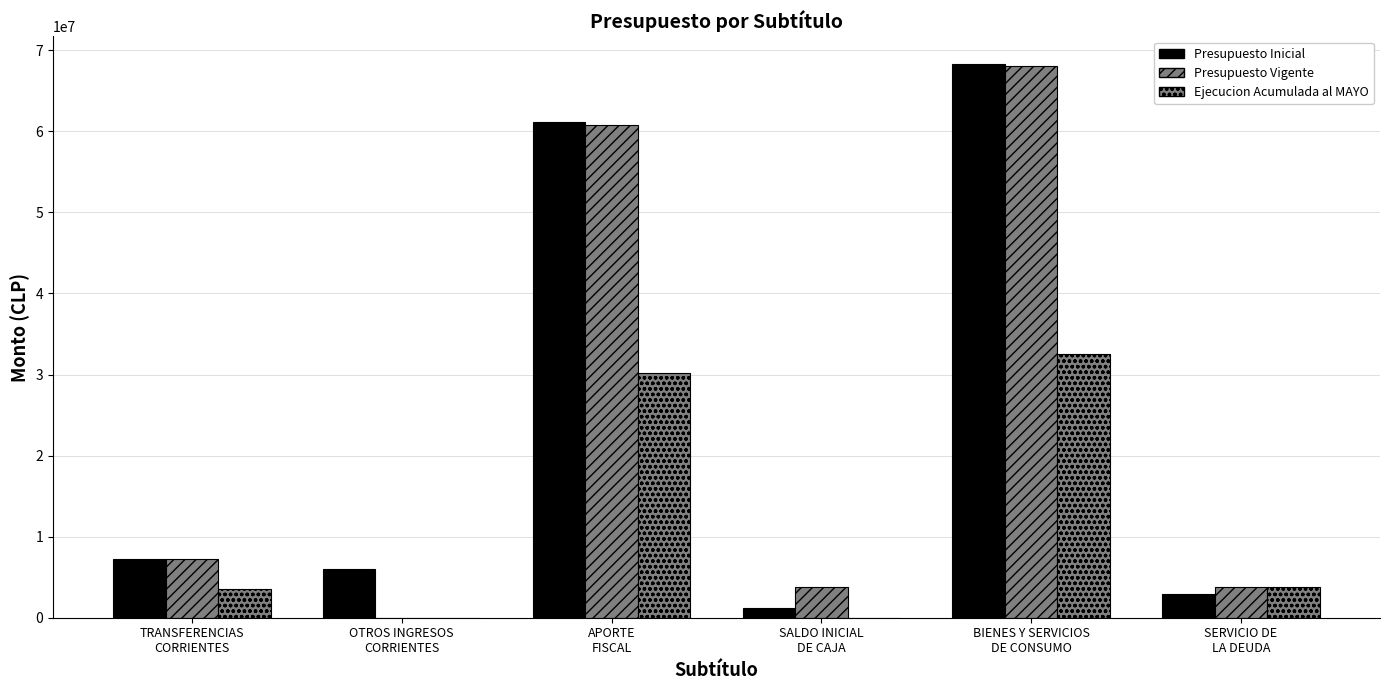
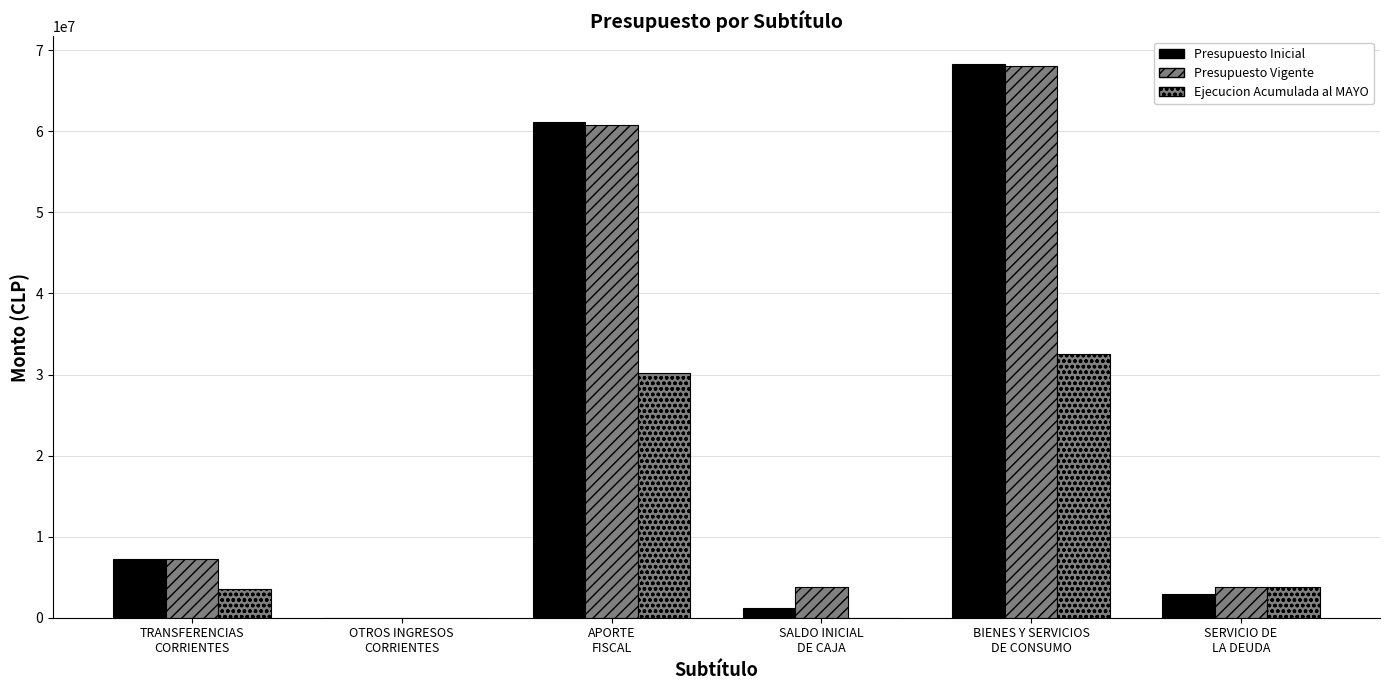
  {
    "Presupuesto Inicial": {
      "TRANSFERENCIAS CORRIENTES": 7000000,
-     "OTROS INGRESOS CORRIENTES": 6000000,
+     "OTROS INGRESOS CORRIENTES": 0,
      "APORTE FISCAL": 61000000,
      "SALDO INICIAL DE CAJA": 1000000,
      "BIENES Y SERVICIOS DE CONSUMO": 68000000,
      "SERVICIO DE LA DEUDA": 3000000
    }
  }
